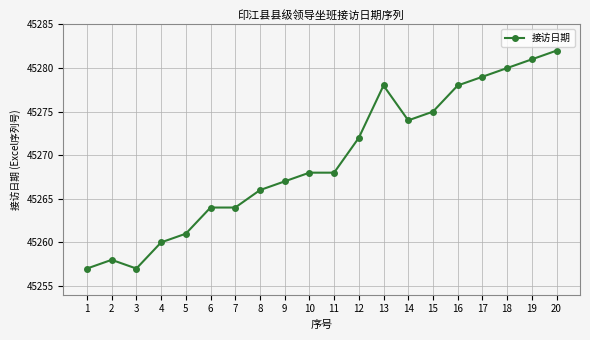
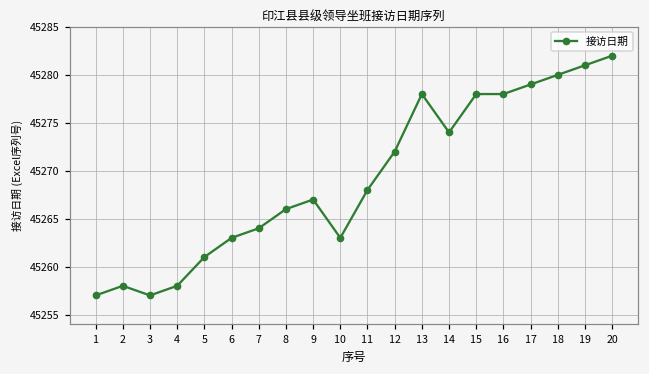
  {
    "1": 45257,
    "2": 45258,
    "3": 45257,
-   "4": 45260,
+   "4": 45258,
    "5": 45261,
-   "6": 45264,
+   "6": 45263,
    "7": 45264,
    "8": 45266,
    "9": 45267,
-   "10": 45268,
+   "10": 45263,
    "11": 45268,
    "12": 45272,
    "13": 45278,
    "14": 45274,
-   "15": 45275,
+   "15": 45278,
    "16": 45278,
    "17": 45279,
    "18": 45280,
    "19": 45281,
    "20": 45282
  }
